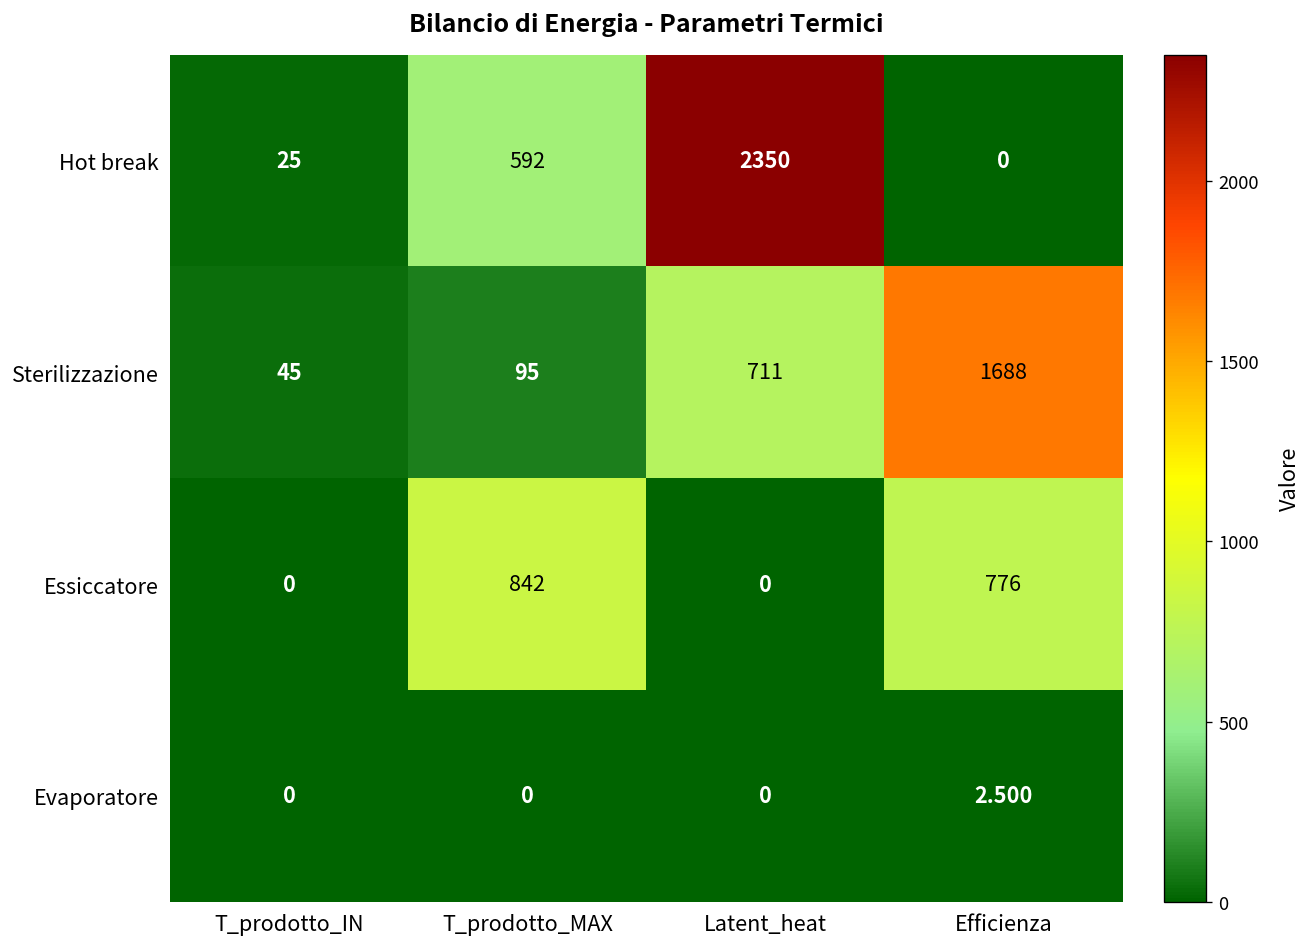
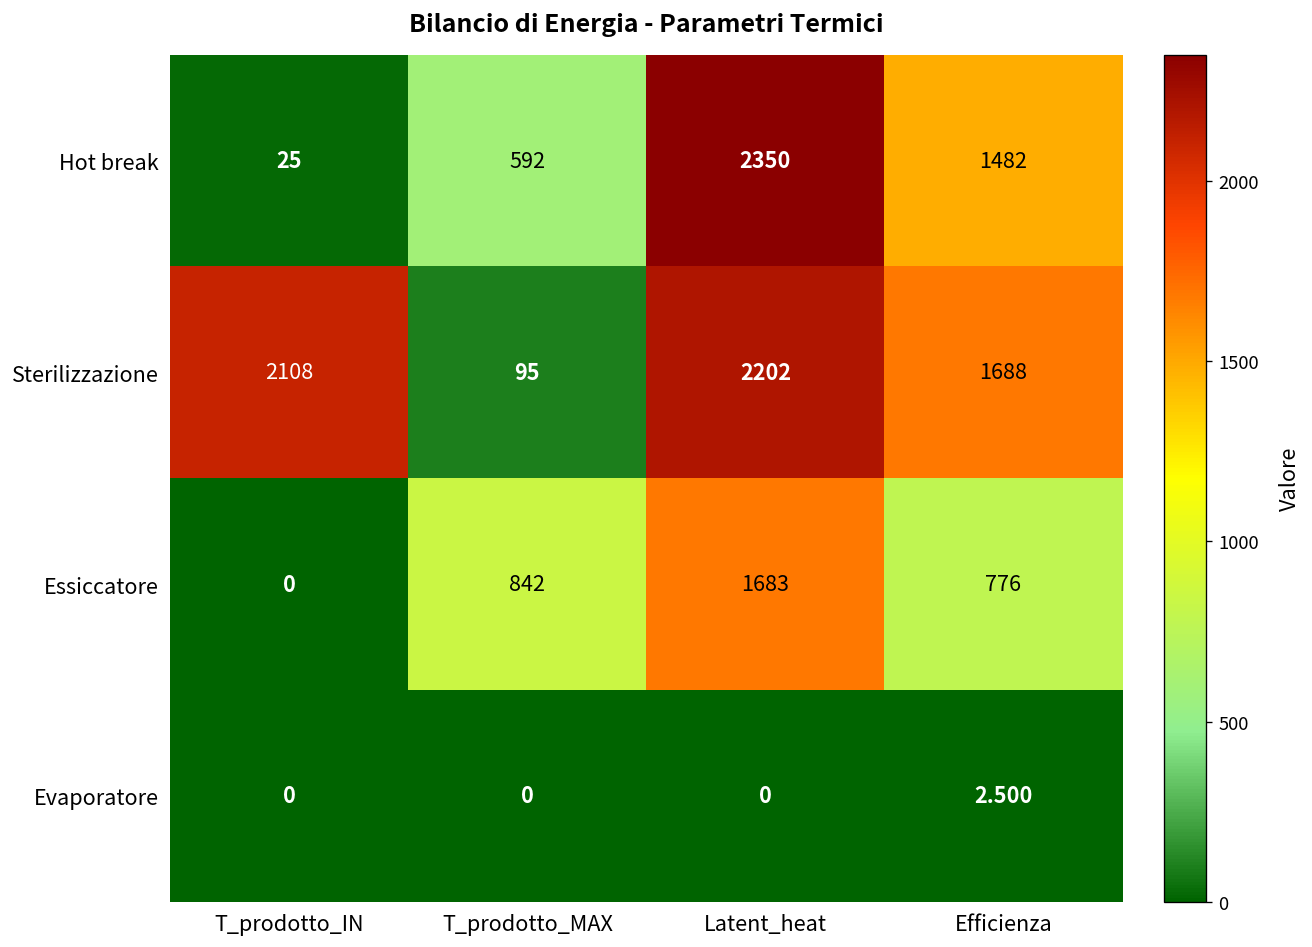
  {
    "Hot break": {
      "T_prodotto_IN": 25,
      "T_prodotto_MAX": 592,
      "Latent_heat": 2350,
-     "Efficienza": 0
+     "Efficienza": 1482
    },
    "Sterilizzazione": {
-     "T_prodotto_IN": 45,
+     "T_prodotto_IN": 2108,
      "T_prodotto_MAX": 95,
-     "Latent_heat": 711,
+     "Latent_heat": 2202,
      "Efficienza": 1688
    },
    "Essiccatore": {
      "T_prodotto_IN": 0,
      "T_prodotto_MAX": 842,
-     "Latent_heat": 0,
+     "Latent_heat": 1683,
      "Efficienza": 776
    },
    "Evaporatore": {
      "T_prodotto_IN": 0,
      "T_prodotto_MAX": 0,
      "Latent_heat": 0,
      "Efficienza": 2.500
    }
  }
